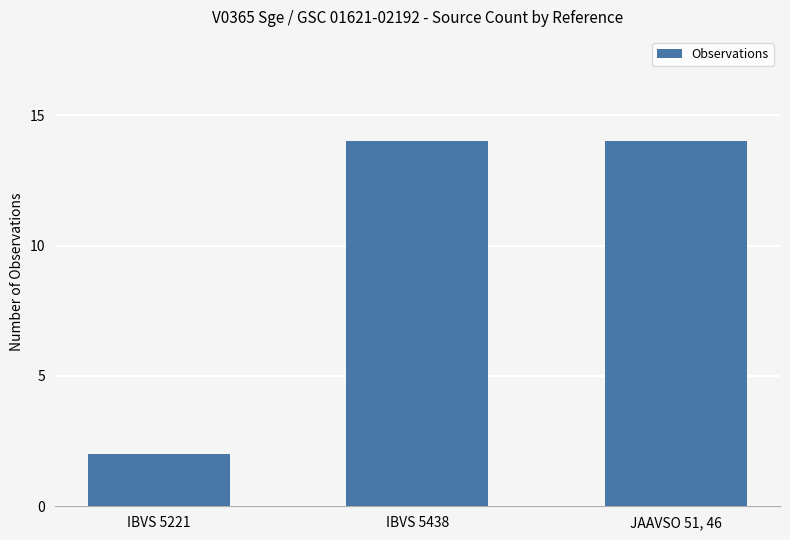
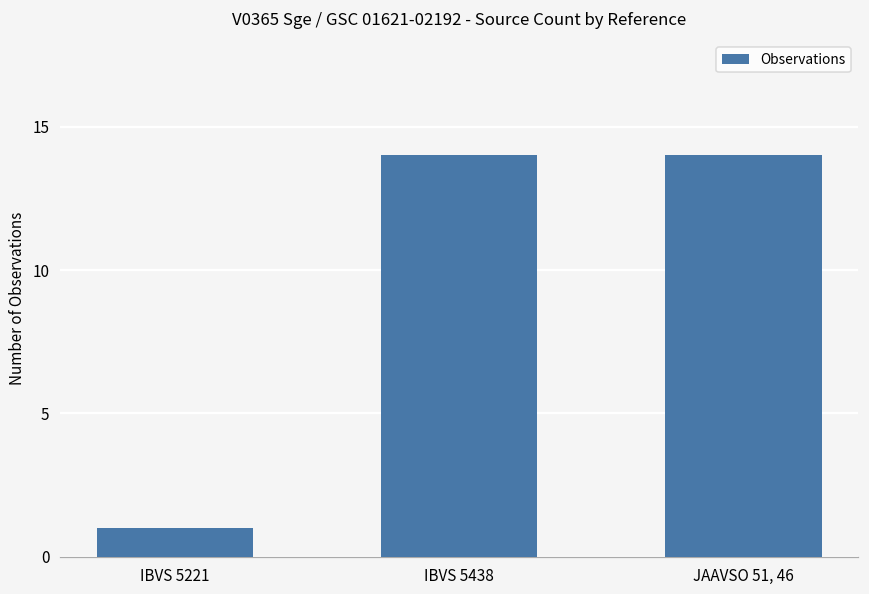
  {
-   "IBVS 5221": 2,
+   "IBVS 5221": 1,
    "IBVS 5438": 14,
    "JAAVSO 51, 46": 14
  }
